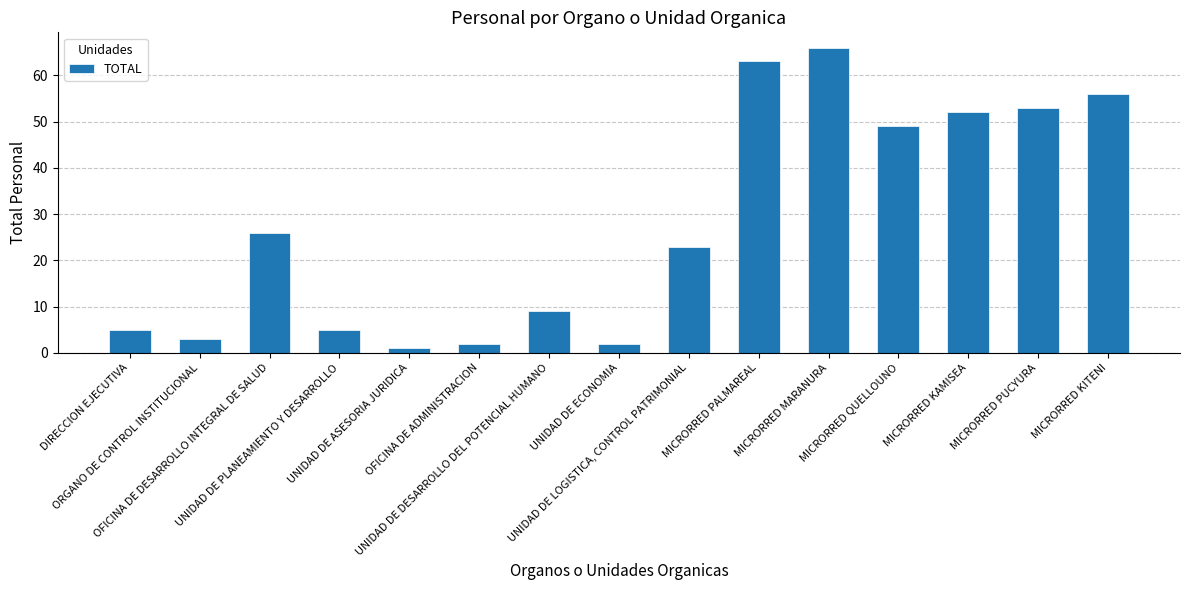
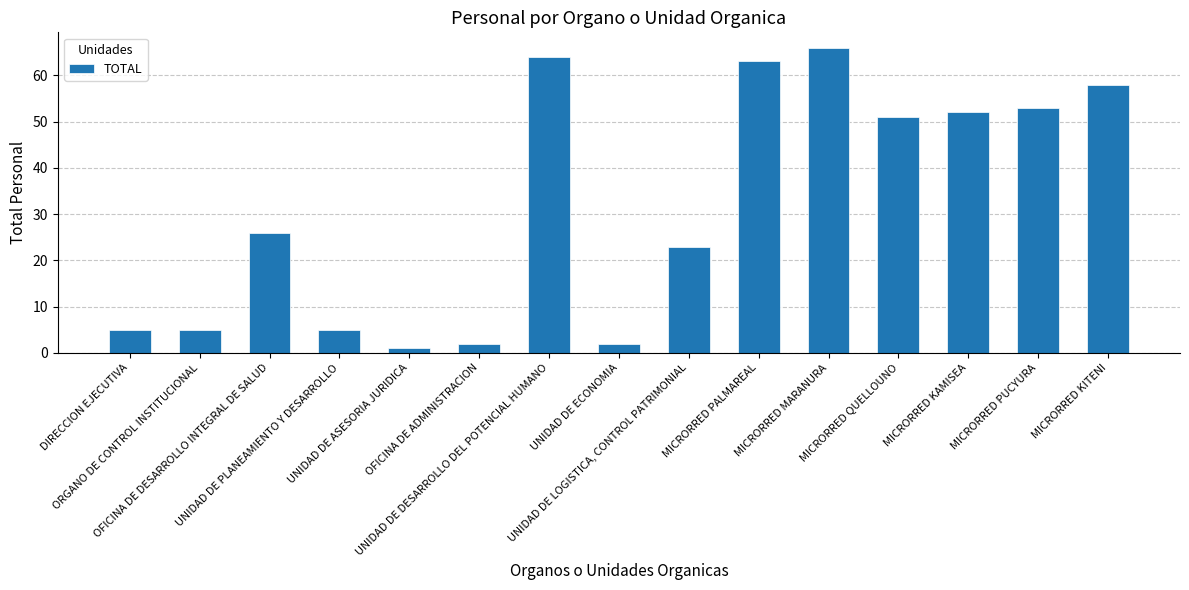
  {
    "DIRECCION EJECUTIVA": 5,
-   "ORGANO DE CONTROL INSTITUCIONAL": 3,
+   "ORGANO DE CONTROL INSTITUCIONAL": 5,
    "OFICINA DE DESARROLLO INTEGRAL DE SALUD": 26,
    "UNIDAD DE PLANEAMIENTO Y DESARROLLO": 5,
    "UNIDAD DE ASESORIA JURIDICA": 1,
    "OFICINA DE ADMINISTRACION": 2,
-   "UNIDAD DE DESARROLLO DEL POTENCIAL HUMANO": 9,
+   "UNIDAD DE DESARROLLO DEL POTENCIAL HUMANO": 64,
    "UNIDAD DE ECONOMIA": 2,
    "UNIDAD DE LOGISTICA, CONTROL PATRIMONIAL": 23,
    "MICRORRED PALMAREAL": 63,
    "MICRORRED MARANURA": 66,
-   "MICRORRED QUELLOUNO": 49,
+   "MICRORRED QUELLOUNO": 51,
    "MICRORRED KAMISEA": 52,
    "MICRORRED PUCYURA": 53,
-   "MICRORRED KITENI": 56
+   "MICRORRED KITENI": 58
  }
